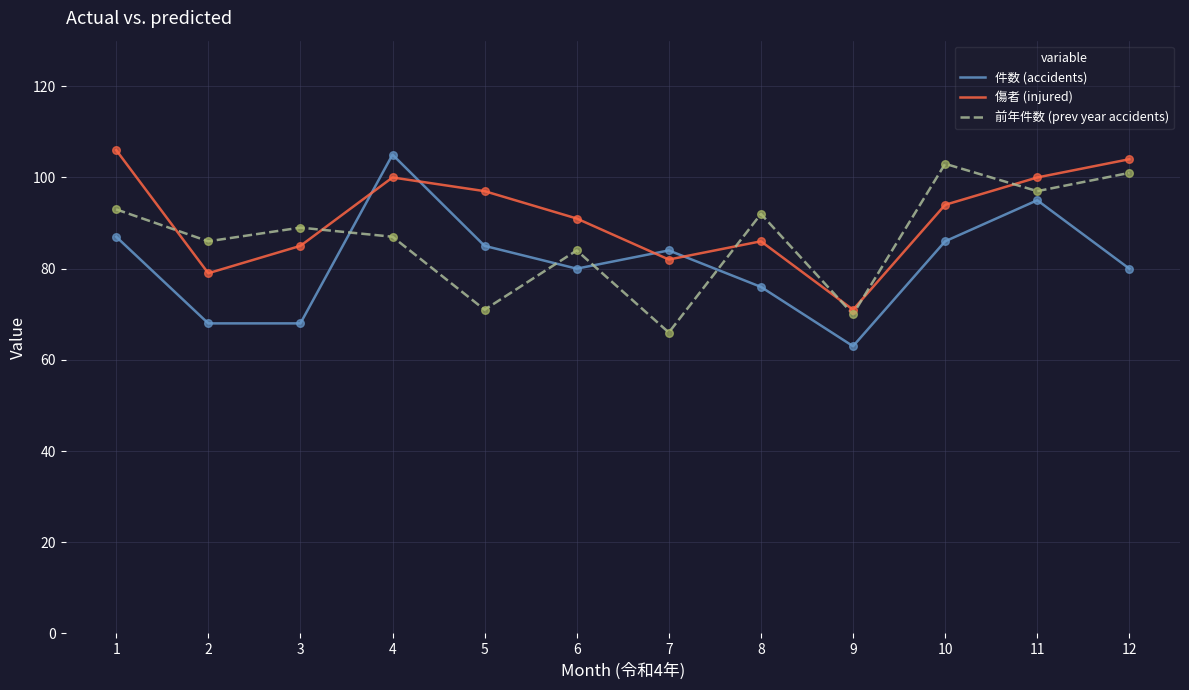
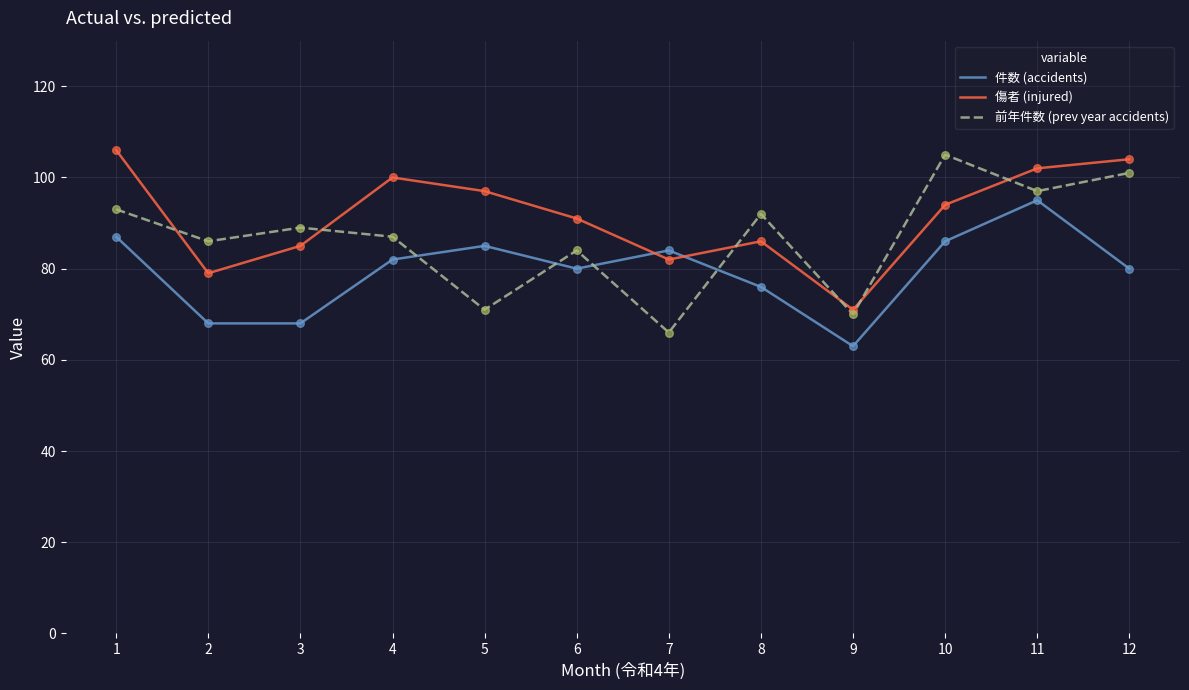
  {
    "件数 (accidents)": {
      "1": 87,
      "2": 68,
      "3": 68,
-     "4": 105,
+     "4": 82,
      "5": 85,
      "6": 80,
      "7": 84,
      "8": 76,
      "9": 63,
      "10": 86,
      "11": 95,
      "12": 80
    },
    "傷者 (injured)": {
      "1": 106,
      "2": 79,
      "3": 85,
      "4": 100,
      "5": 97,
      "6": 91,
      "7": 82,
      "8": 86,
      "9": 71,
      "10": 94,
-     "11": 100,
+     "11": 102,
      "12": 104
    },
    "前年件数 (prev year accidents)": {
      "1": 93,
      "2": 86,
      "3": 89,
      "4": 87,
      "5": 71,
      "6": 84,
      "7": 66,
      "8": 92,
      "9": 70,
-     "10": 103,
+     "10": 105,
      "11": 97,
      "12": 101
    }
  }
